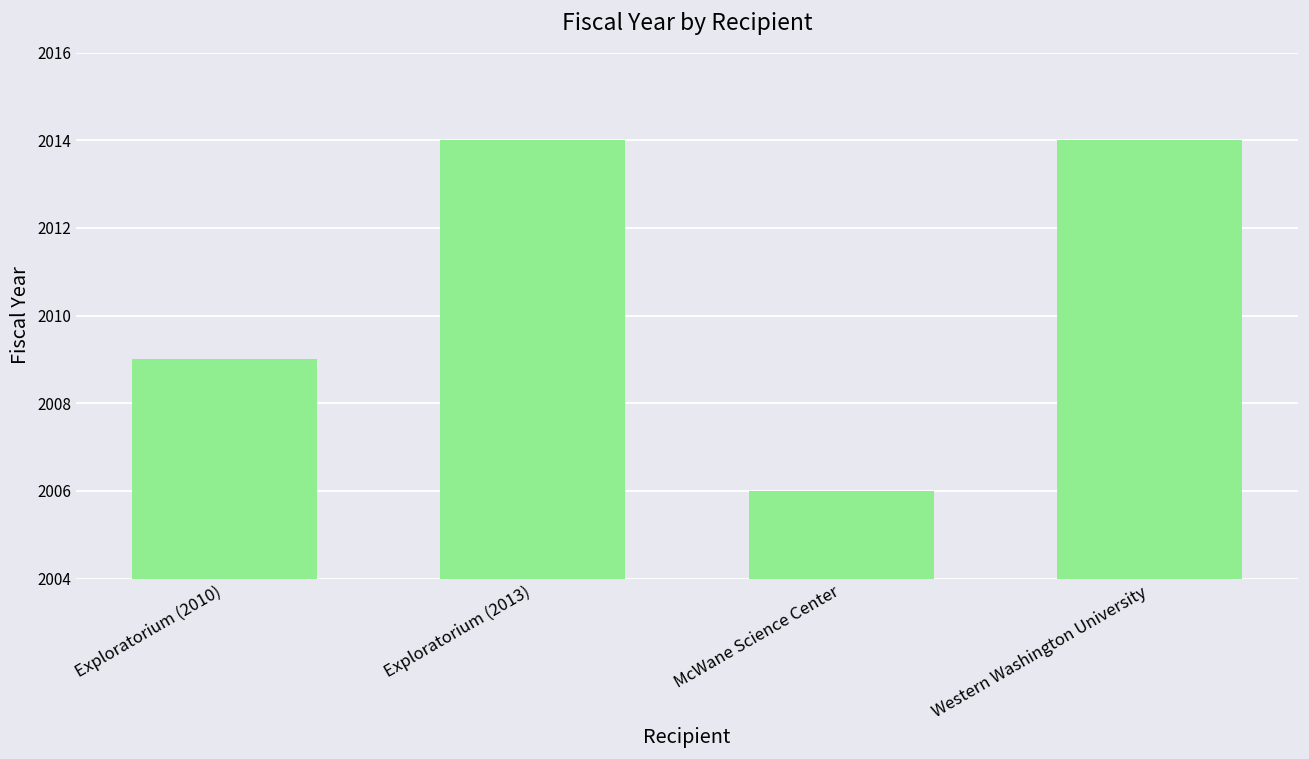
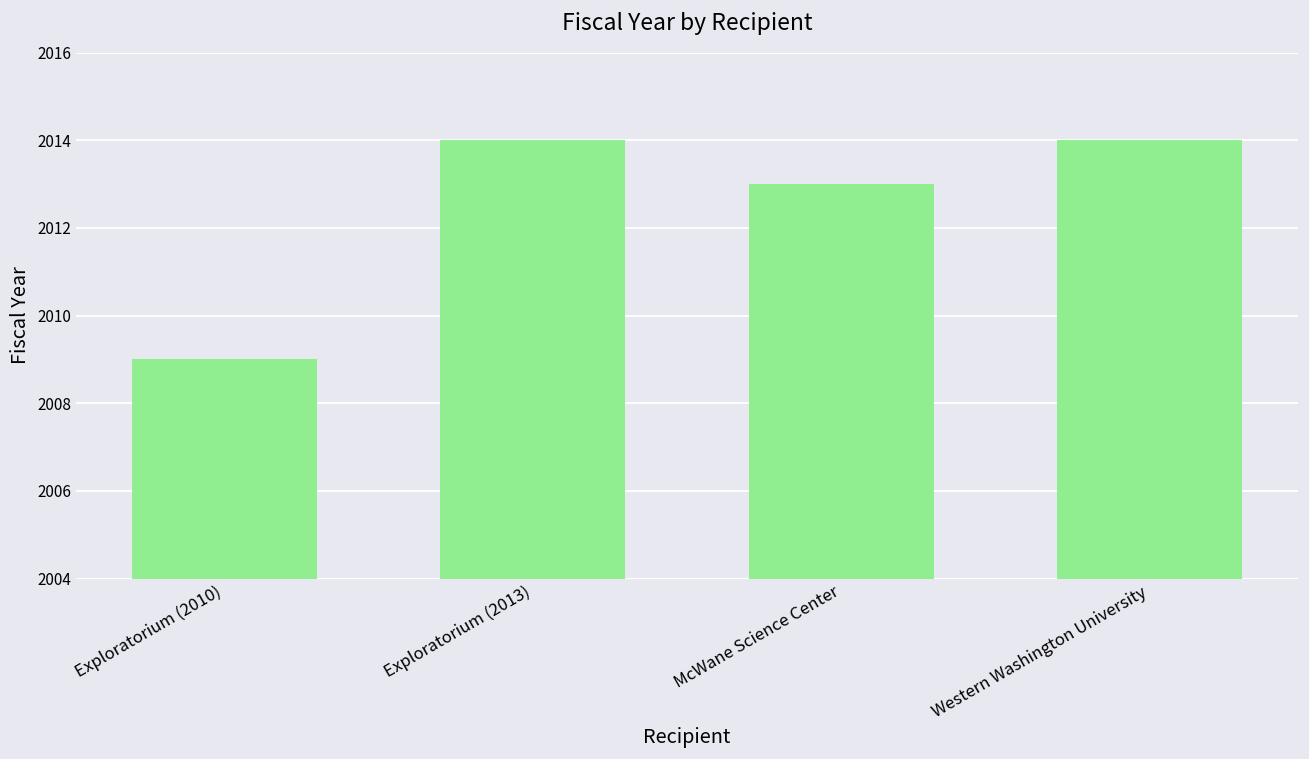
  {
    "Exploratorium (2010)": 2009,
    "Exploratorium (2013)": 2014,
-   "McWane Science Center": 2006,
+   "McWane Science Center": 2013,
    "Western Washington University": 2014
  }
